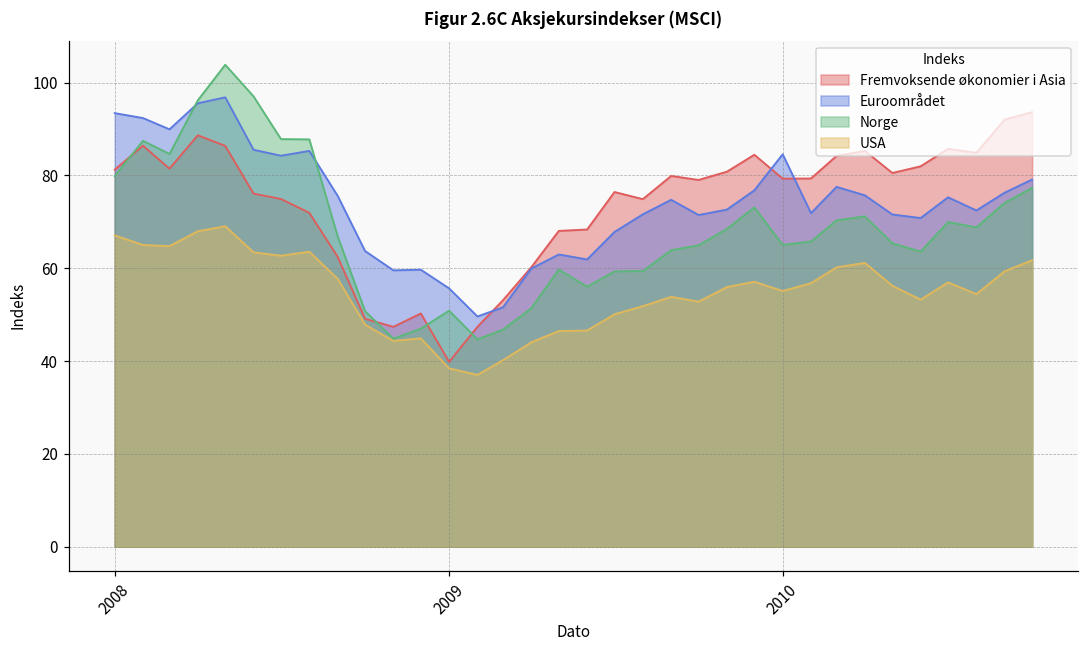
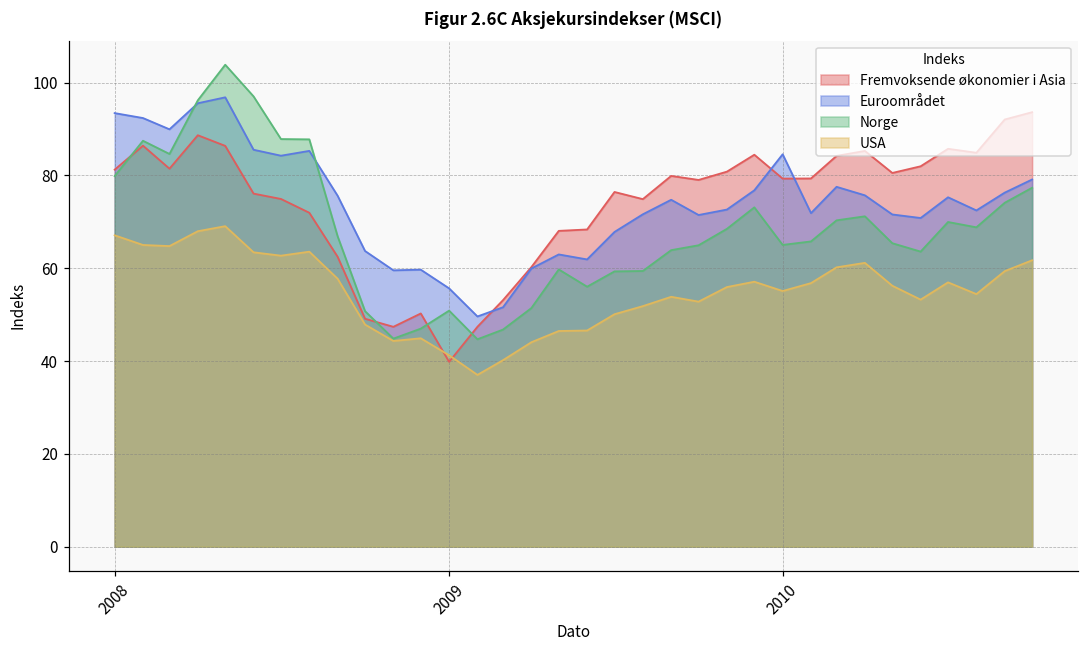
  {
    "Fremvoksende økonomier i Asia": {
      "2008": 81,
      "2009": 40,
      "2010": 79
    },
    "Euroområdet": {
      "2008": 93,
      "2009": 56,
      "2010": 85
    },
    "Norge": {
      "2008": 80,
      "2009": 51,
      "2010": 65
    },
    "USA": {
      "2008": 67,
-     "2009": 38,
+     "2009": 41,
      "2010": 55
    }
  }
